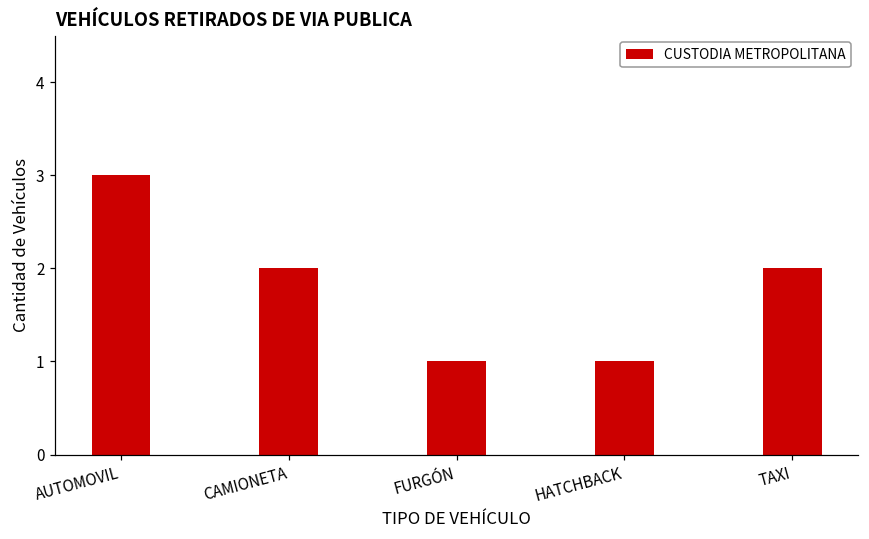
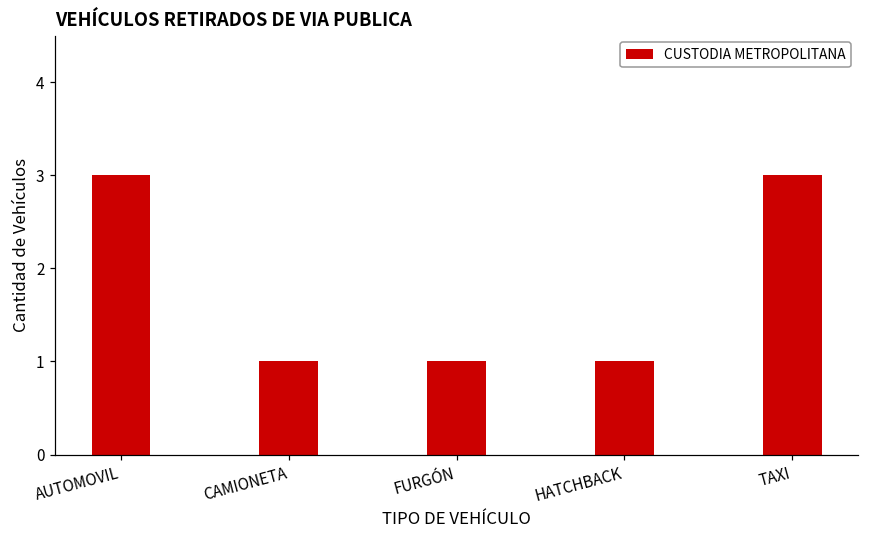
  {
    "AUTOMOVIL": 3,
-   "CAMIONETA": 2,
+   "CAMIONETA": 1,
    "FURGÓN": 1,
    "HATCHBACK": 1,
-   "TAXI": 2
+   "TAXI": 3
  }
